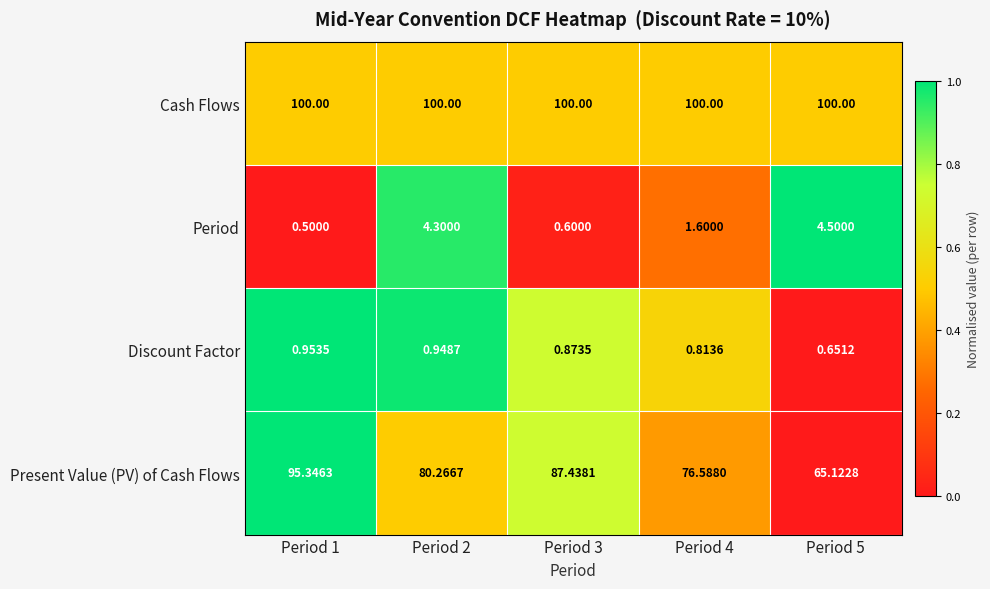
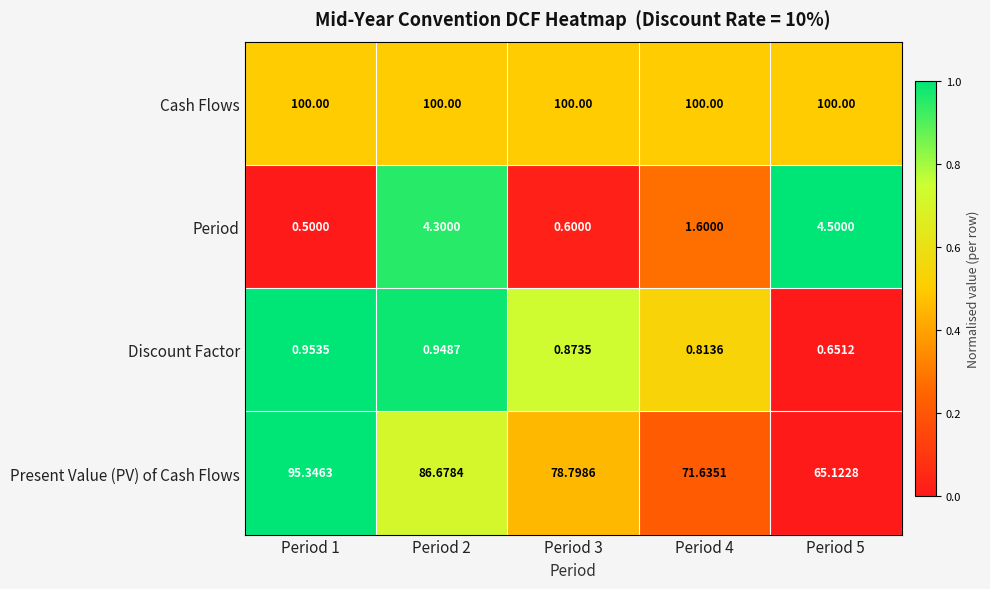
  {
    "Cash Flows": {
      "Period 1": 100.00,
      "Period 2": 100.00,
      "Period 3": 100.00,
      "Period 4": 100.00,
      "Period 5": 100.00
    },
    "Period": {
      "Period 1": 0.5000,
      "Period 2": 4.3000,
      "Period 3": 0.6000,
      "Period 4": 1.6000,
      "Period 5": 4.5000
    },
    "Discount Factor": {
      "Period 1": 0.9535,
      "Period 2": 0.9487,
      "Period 3": 0.8735,
      "Period 4": 0.8136,
      "Period 5": 0.6512
    },
    "Present Value (PV) of Cash Flows": {
      "Period 1": 95.3463,
-     "Period 2": 80.2667,
-     "Period 3": 87.4381,
-     "Period 4": 76.5880,
+     "Period 2": 86.6784,
+     "Period 3": 78.7986,
+     "Period 4": 71.6351,
      "Period 5": 65.1228
    }
  }
